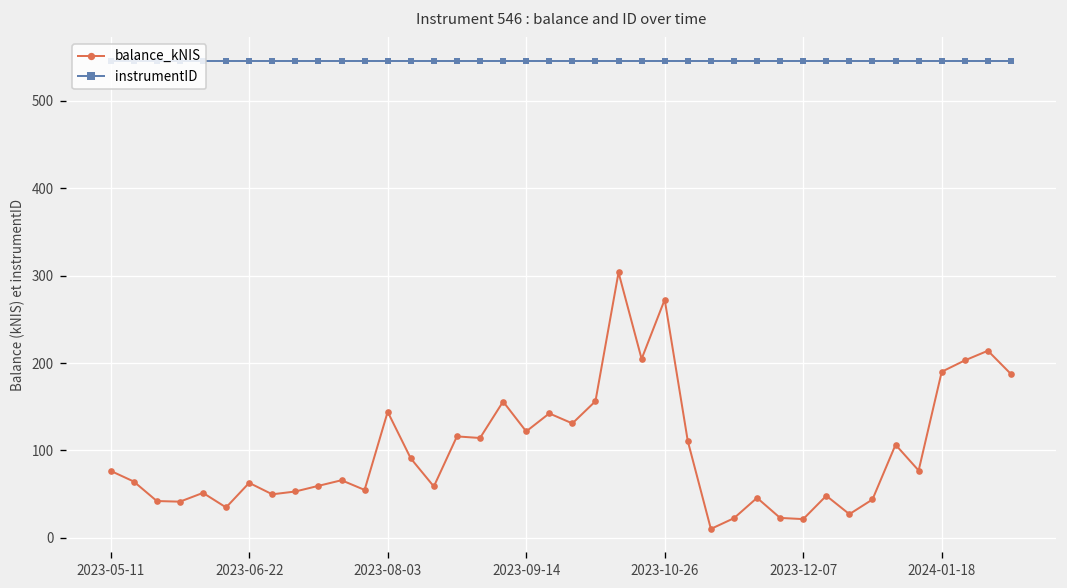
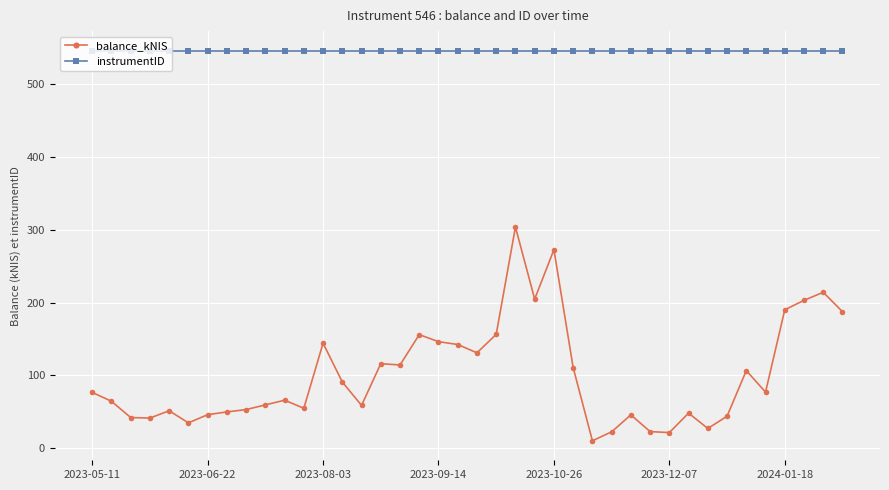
  {
    "balance_kNIS": {
      "2023-05-11": 80,
-     "2023-06-22": 60,
+     "2023-06-22": 50,
      "2023-08-03": 140,
-     "2023-09-14": 120,
+     "2023-09-14": 150,
      "2023-10-26": 270,
      "2023-12-07": 20,
      "2024-01-18": 190
    },
    "instrumentID": {
      "2023-06-22": 550,
      "2023-08-03": 550,
      "2023-09-14": 550,
      "2023-10-26": 550,
      "2023-12-07": 550,
      "2024-01-18": 550
    }
  }
